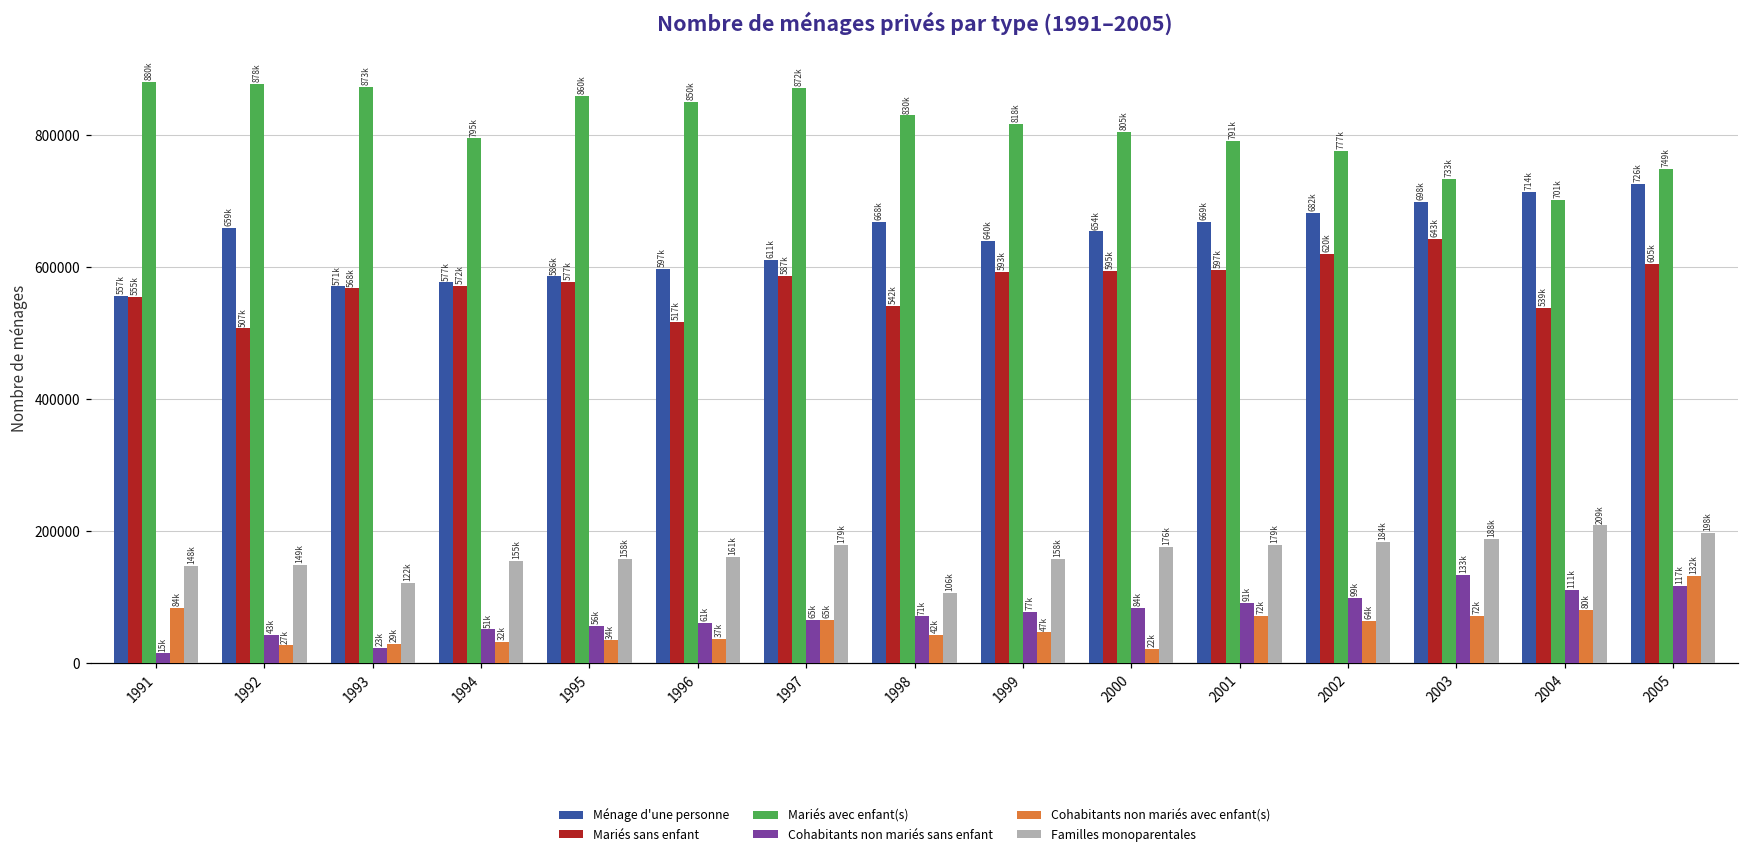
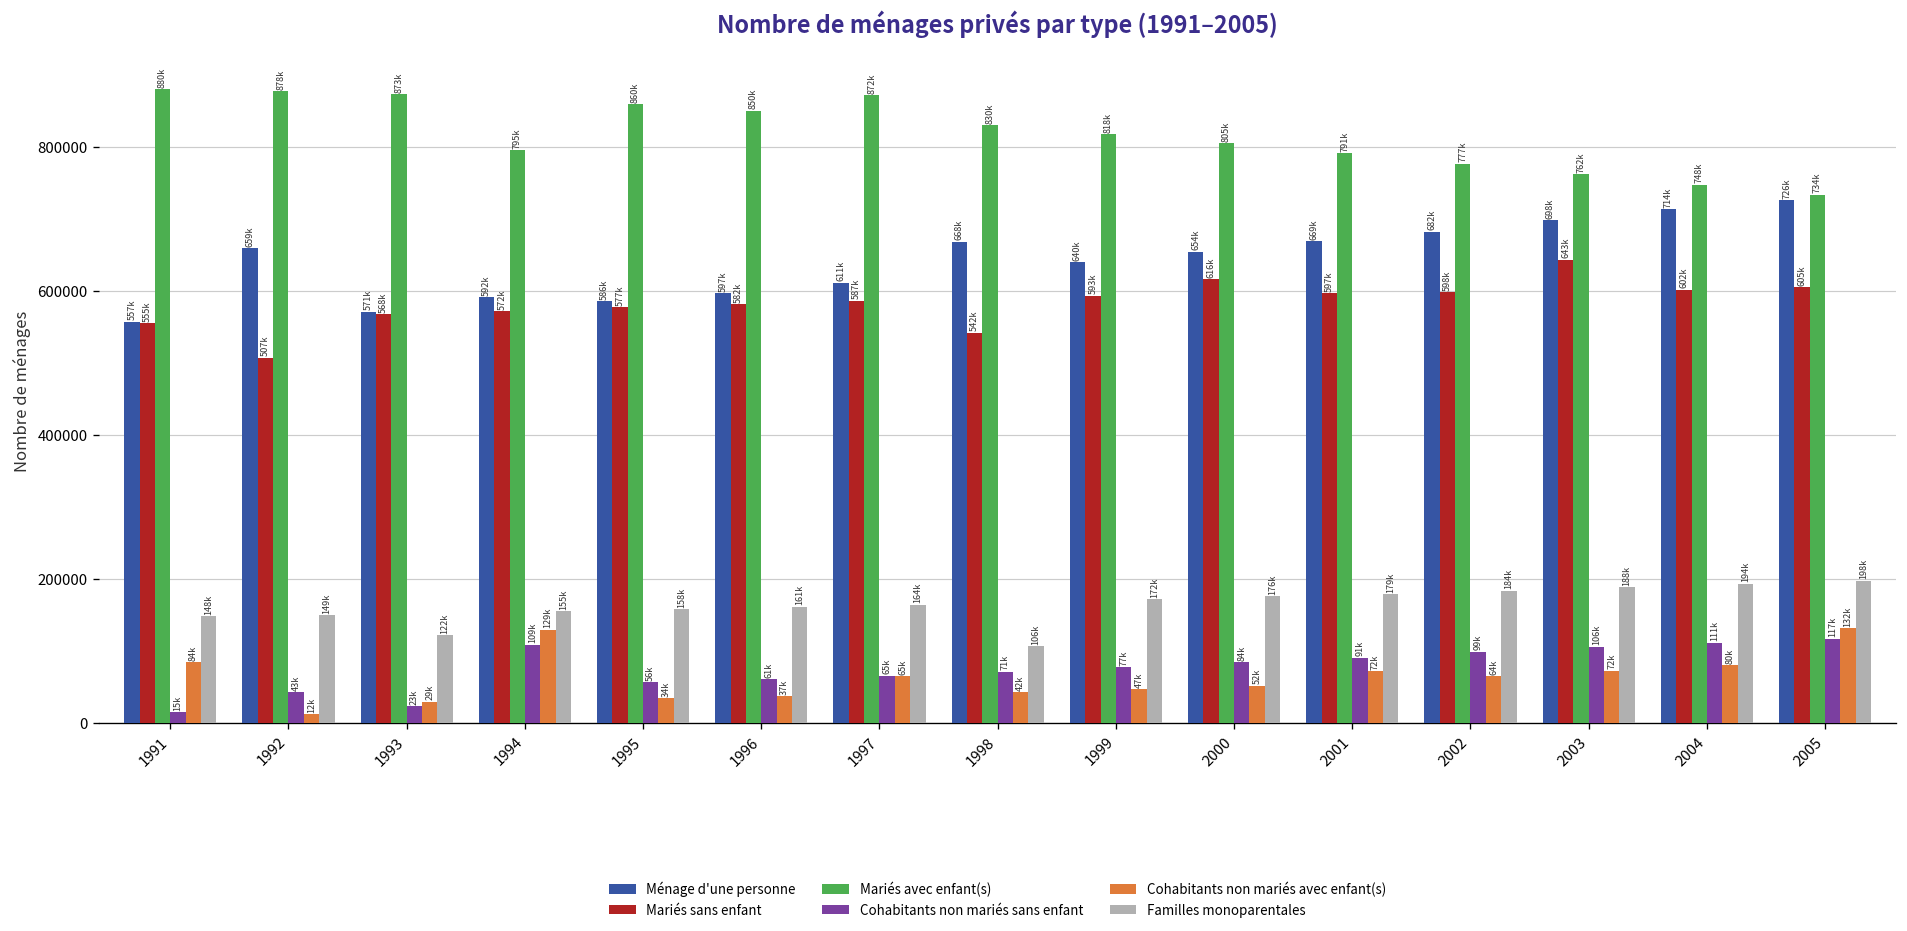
  {
    "Ménage d'une personne": {
      "1991": "557k",
      "1992": "659k",
      "1993": "571k",
-     "1994": "577k",
+     "1994": "592k",
      "1995": "586k",
      "1996": "597k",
      "1997": "611k",
      "1998": "668k",
      "1999": "640k",
      "2000": "654k",
      "2001": "669k",
      "2002": "682k",
      "2003": "698k",
      "2004": "714k",
      "2005": "726k"
    },
    "Mariés sans enfant": {
      "1991": "555k",
      "1992": "507k",
      "1993": "568k",
      "1994": "572k",
      "1995": "577k",
-     "1996": "517k",
+     "1996": "582k",
      "1997": "587k",
      "1998": "542k",
      "1999": "593k",
-     "2000": "595k",
+     "2000": "616k",
      "2001": "597k",
-     "2002": "620k",
+     "2002": "598k",
      "2003": "643k",
-     "2004": "539k",
+     "2004": "602k",
      "2005": "605k"
    },
    "Mariés avec enfant(s)": {
      "1991": "880k",
      "1992": "878k",
      "1993": "873k",
      "1994": "795k",
      "1995": "860k",
      "1996": "850k",
      "1997": "872k",
      "1998": "830k",
      "1999": "818k",
      "2000": "805k",
      "2001": "791k",
      "2002": "777k",
-     "2003": "733k",
-     "2004": "701k",
-     "2005": "749k"
+     "2003": "762k",
+     "2004": "748k",
+     "2005": "734k"
    },
    "Cohabitants non mariés sans enfant": {
      "1991": "15k",
      "1992": "43k",
      "1993": "23k",
-     "1994": "51k",
+     "1994": "109k",
      "1995": "56k",
      "1996": "61k",
      "1997": "65k",
      "1998": "71k",
      "1999": "77k",
      "2000": "84k",
      "2001": "91k",
      "2002": "99k",
-     "2003": "133k",
+     "2003": "106k",
      "2004": "111k",
      "2005": "117k"
    },
    "Cohabitants non mariés avec enfant(s)": {
      "1991": "84k",
-     "1992": "27k",
+     "1992": "12k",
      "1993": "29k",
-     "1994": "32k",
+     "1994": "129k",
      "1995": "34k",
      "1996": "37k",
      "1997": "65k",
      "1998": "42k",
      "1999": "47k",
-     "2000": "22k",
+     "2000": "52k",
      "2001": "72k",
      "2002": "64k",
      "2003": "72k",
      "2004": "80k",
      "2005": "132k"
    },
    "Familles monoparentales": {
      "1991": "148k",
      "1992": "149k",
      "1993": "122k",
      "1994": "155k",
      "1995": "158k",
      "1996": "161k",
-     "1997": "179k",
+     "1997": "164k",
      "1998": "106k",
-     "1999": "158k",
+     "1999": "172k",
      "2000": "176k",
      "2001": "179k",
      "2002": "184k",
      "2003": "188k",
-     "2004": "209k",
+     "2004": "194k",
      "2005": "198k"
    }
  }
